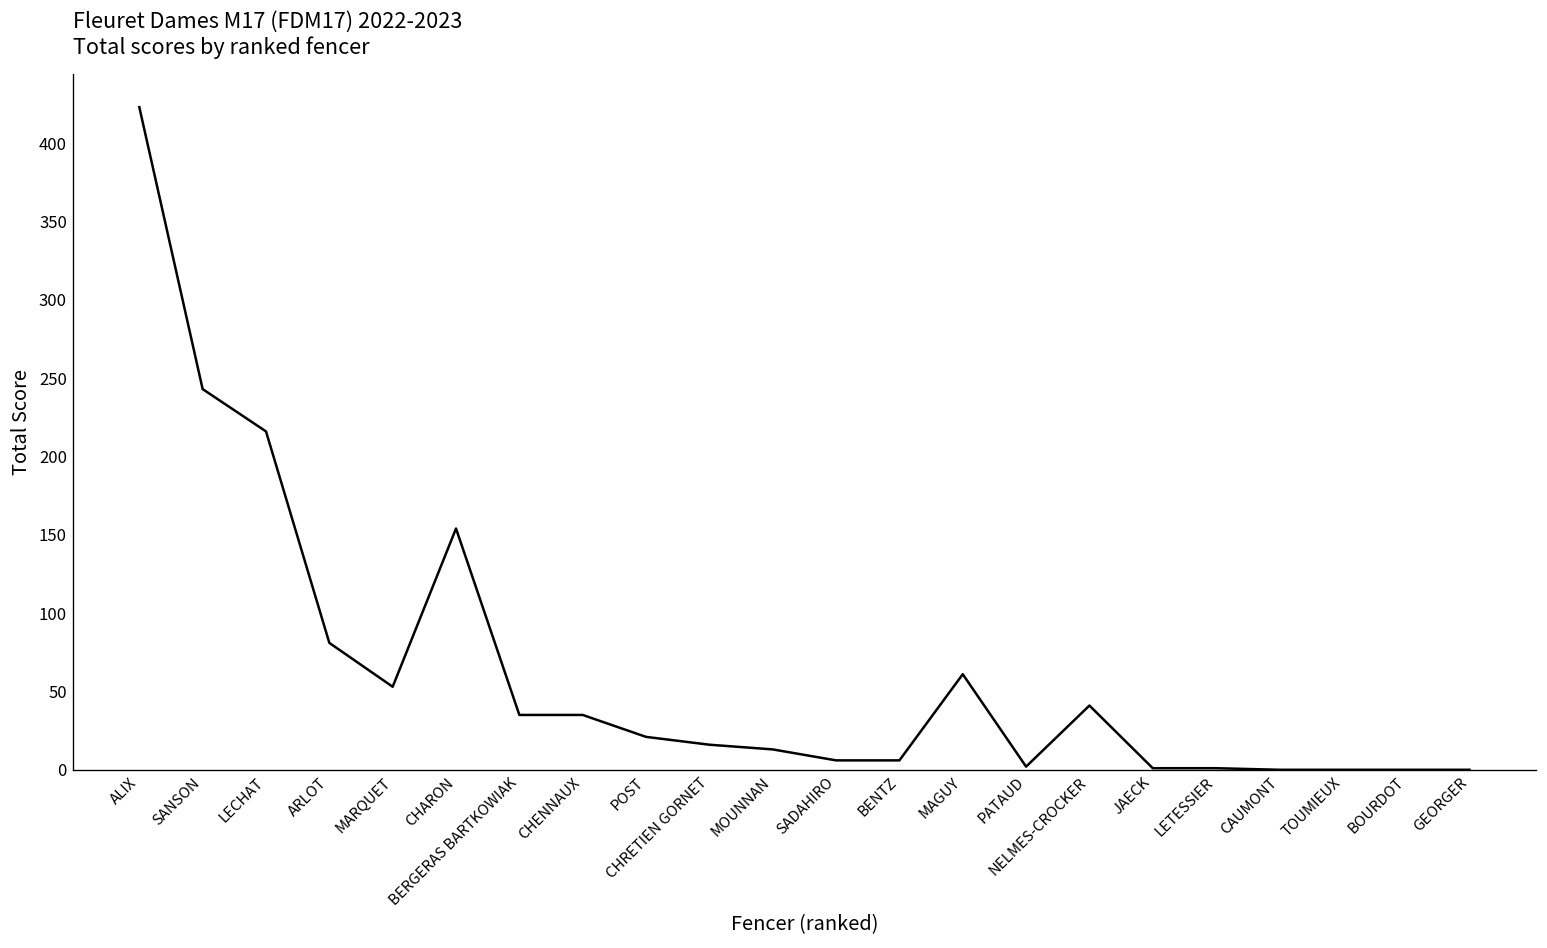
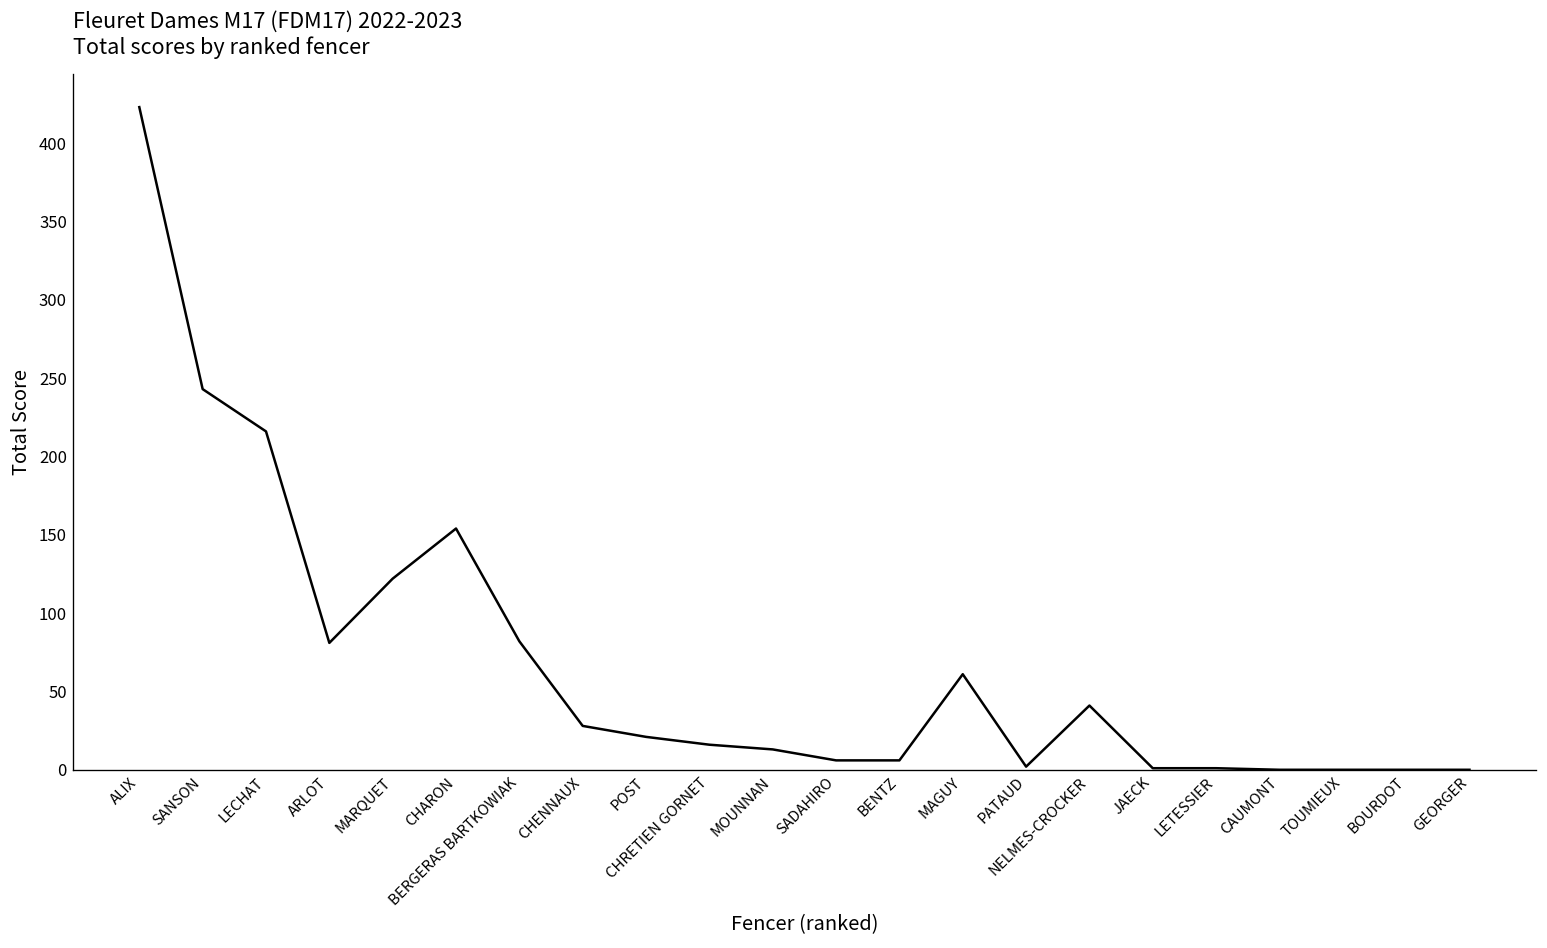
  {
    "ALIX": 423,
    "SANSON": 243,
    "LECHAT": 216,
    "ARLOT": 81,
-   "MARQUET": 53,
+   "MARQUET": 122,
    "CHARON": 154,
-   "BERGERAS BARTKOWIAK": 35,
-   "CHENNAUX": 35,
+   "BERGERAS BARTKOWIAK": 82,
+   "CHENNAUX": 28,
    "POST": 21,
    "CHRETIEN GORNET": 16,
    "MOUNNAN": 13,
    "SADAHIRO": 6,
    "BENTZ": 6,
    "MAGUY": 61,
    "PATAUD": 2,
    "NELMES-CROCKER": 41,
    "JAECK": 1,
    "LETESSIER": 1,
    "CAUMONT": 0,
    "TOUMIEUX": 0,
    "BOURDOT": 0,
    "GEORGER": 0
  }
